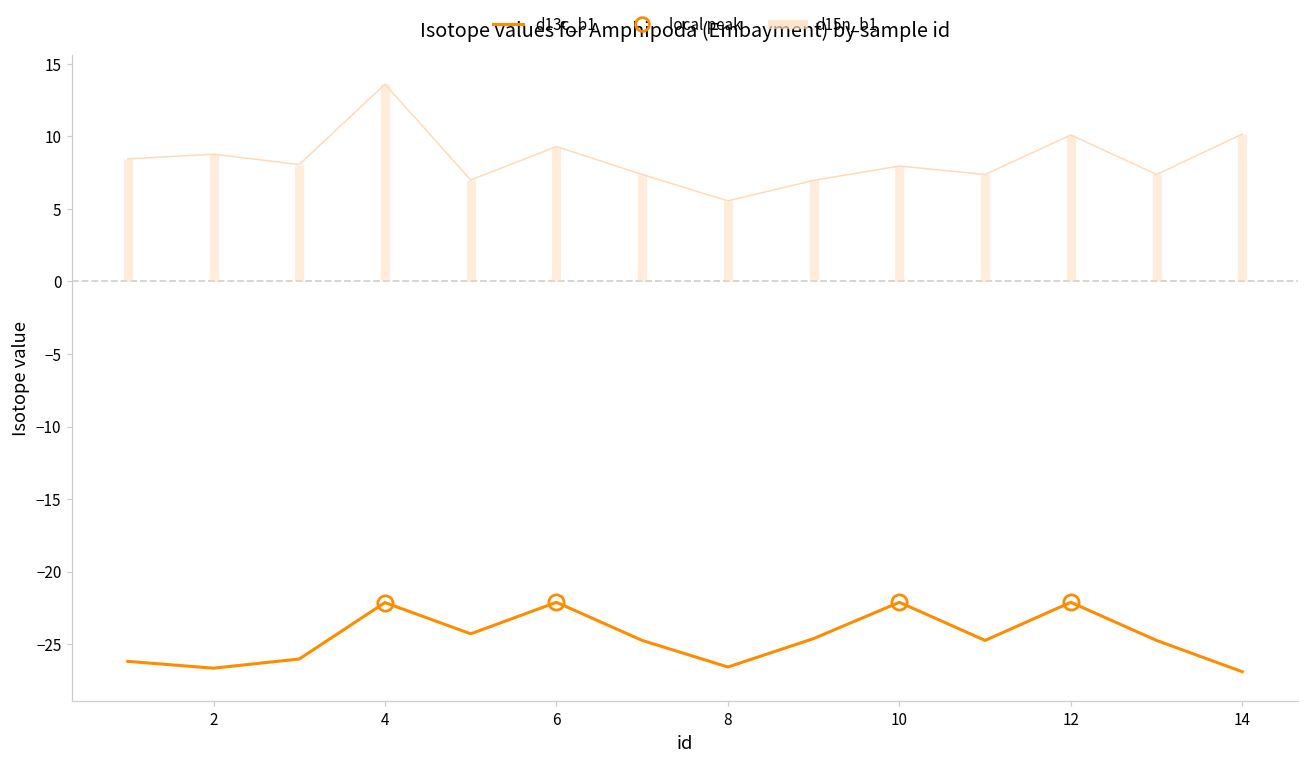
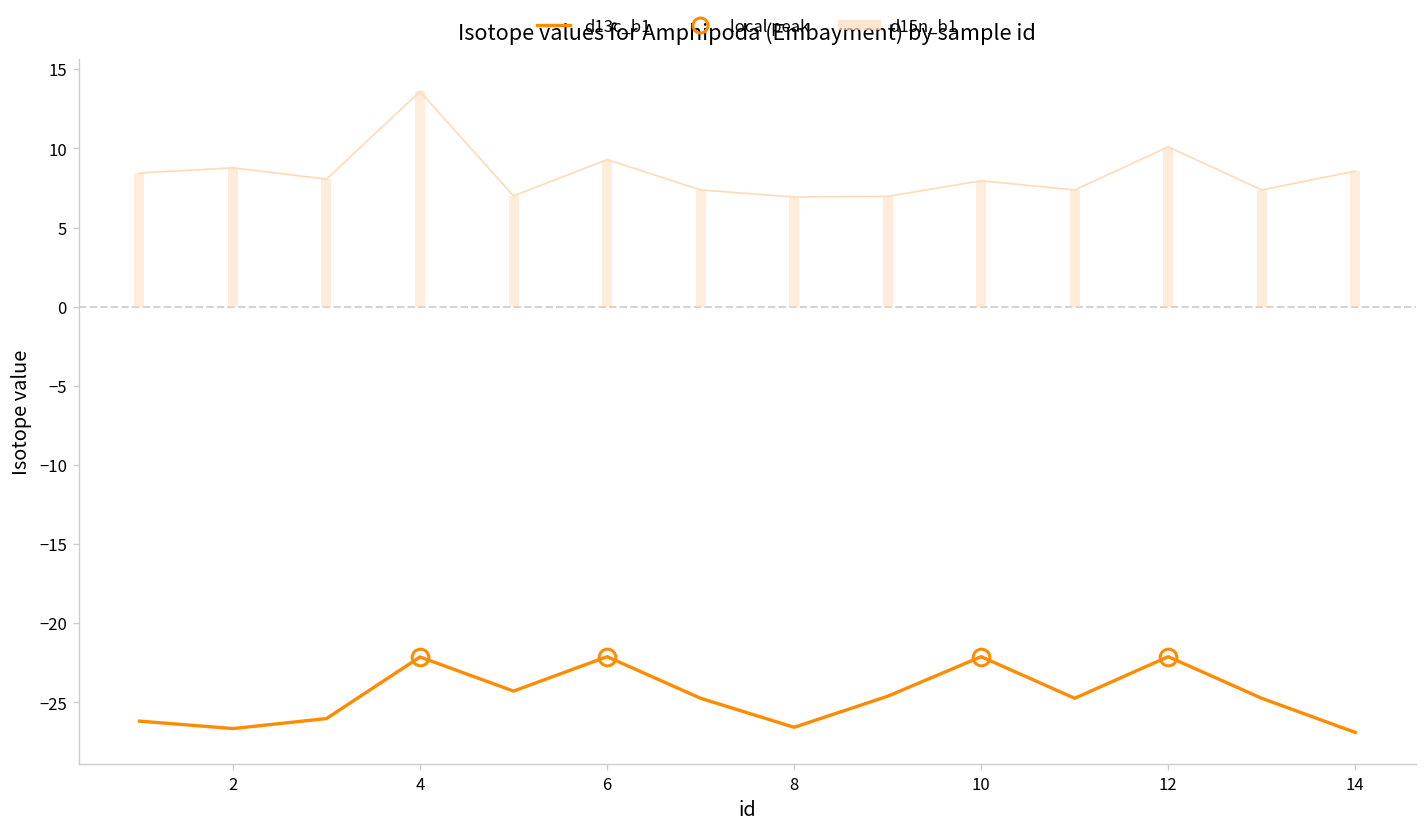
  {
    "d15n_b1": {
      "2": 8.8,
      "4": 13.6,
      "6": 9.3,
-     "8": 5.6,
+     "8": 6.9,
      "10": 8.0,
      "12": 10.1,
-     "14": 10.2
+     "14": 8.6
    }
  }
